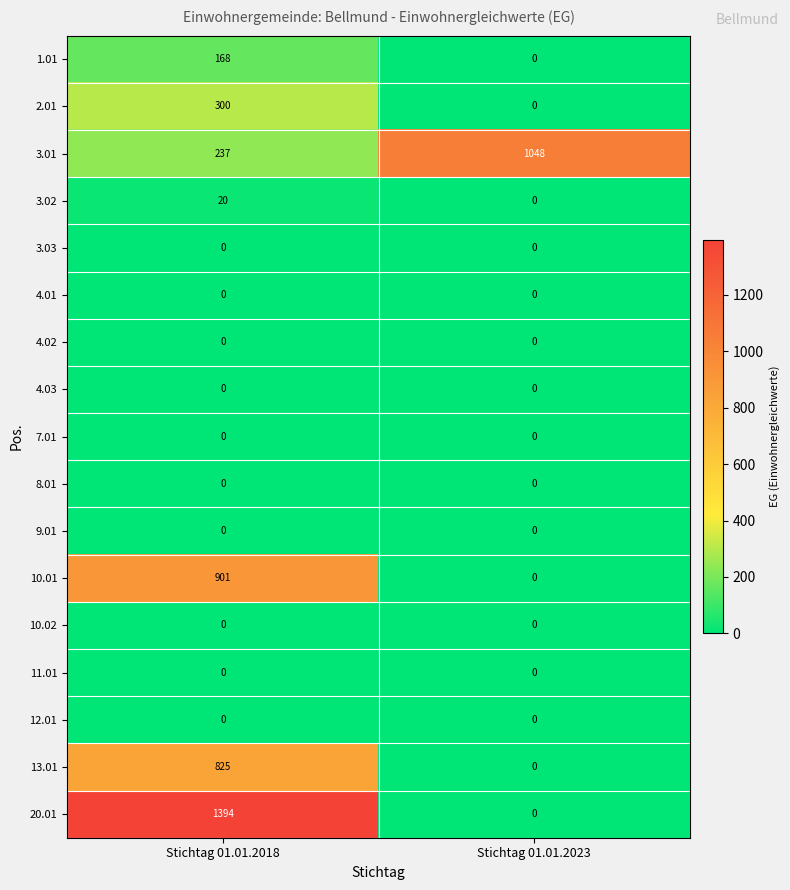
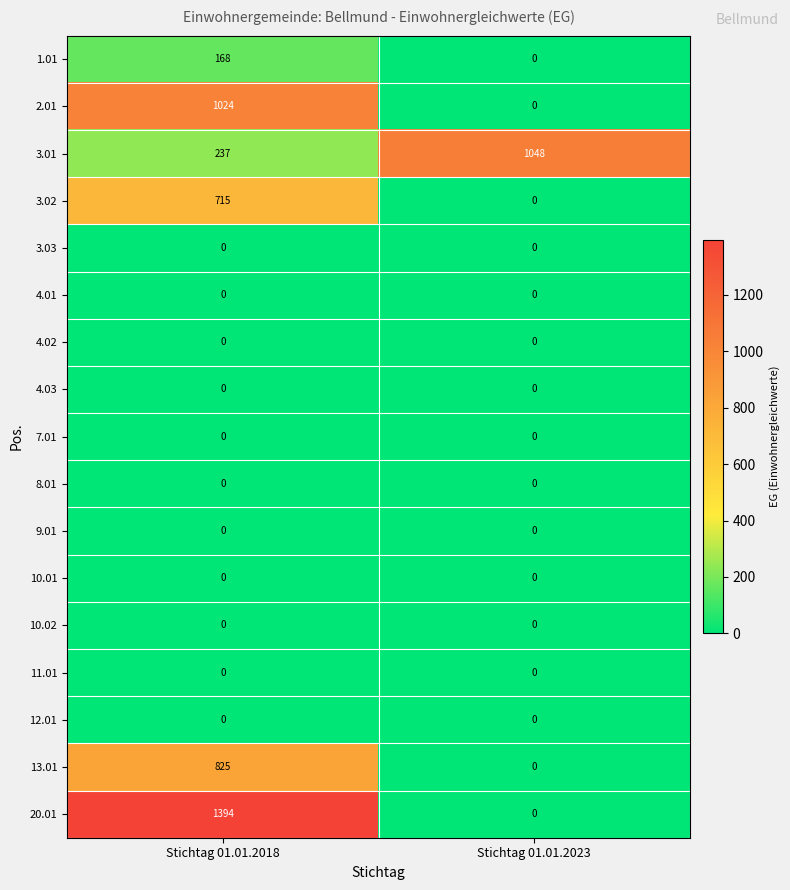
  {
    "1.01": {
      "Stichtag 01.01.2018": 168,
      "Stichtag 01.01.2023": 0
    },
    "2.01": {
-     "Stichtag 01.01.2018": 300,
+     "Stichtag 01.01.2018": 1024,
      "Stichtag 01.01.2023": 0
    },
    "3.01": {
      "Stichtag 01.01.2018": 237,
      "Stichtag 01.01.2023": 1048
    },
    "3.02": {
-     "Stichtag 01.01.2018": 20,
+     "Stichtag 01.01.2018": 715,
      "Stichtag 01.01.2023": 0
    },
    "3.03": {
      "Stichtag 01.01.2018": 0,
      "Stichtag 01.01.2023": 0
    },
    "4.01": {
      "Stichtag 01.01.2018": 0,
      "Stichtag 01.01.2023": 0
    },
    "4.02": {
      "Stichtag 01.01.2018": 0,
      "Stichtag 01.01.2023": 0
    },
    "4.03": {
      "Stichtag 01.01.2018": 0,
      "Stichtag 01.01.2023": 0
    },
    "7.01": {
      "Stichtag 01.01.2018": 0,
      "Stichtag 01.01.2023": 0
    },
    "8.01": {
      "Stichtag 01.01.2018": 0,
      "Stichtag 01.01.2023": 0
    },
    "9.01": {
      "Stichtag 01.01.2018": 0,
      "Stichtag 01.01.2023": 0
    },
    "10.01": {
-     "Stichtag 01.01.2018": 901,
+     "Stichtag 01.01.2018": 0,
      "Stichtag 01.01.2023": 0
    },
    "10.02": {
      "Stichtag 01.01.2018": 0,
      "Stichtag 01.01.2023": 0
    },
    "11.01": {
      "Stichtag 01.01.2018": 0,
      "Stichtag 01.01.2023": 0
    },
    "12.01": {
      "Stichtag 01.01.2018": 0,
      "Stichtag 01.01.2023": 0
    },
    "13.01": {
      "Stichtag 01.01.2018": 825,
      "Stichtag 01.01.2023": 0
    },
    "20.01": {
      "Stichtag 01.01.2018": 1394,
      "Stichtag 01.01.2023": 0
    }
  }
